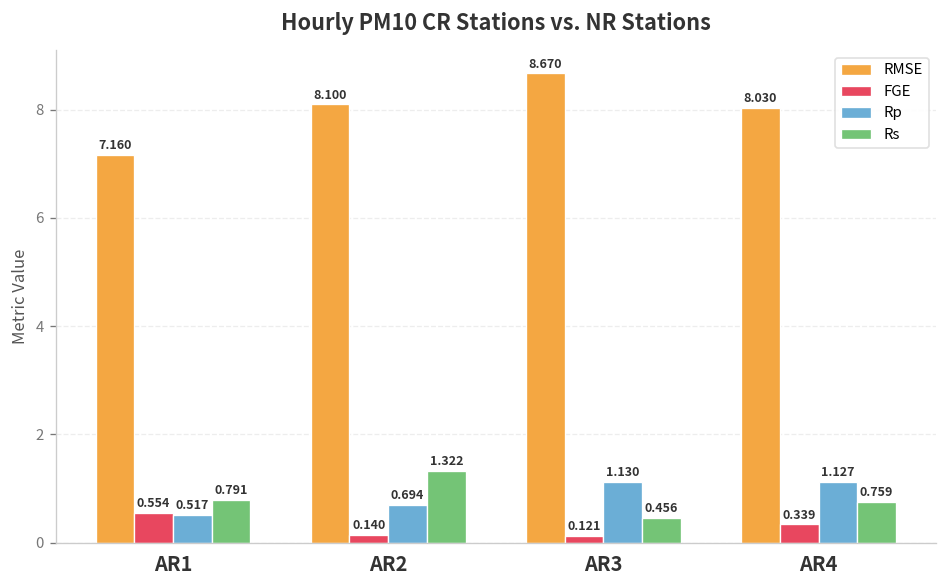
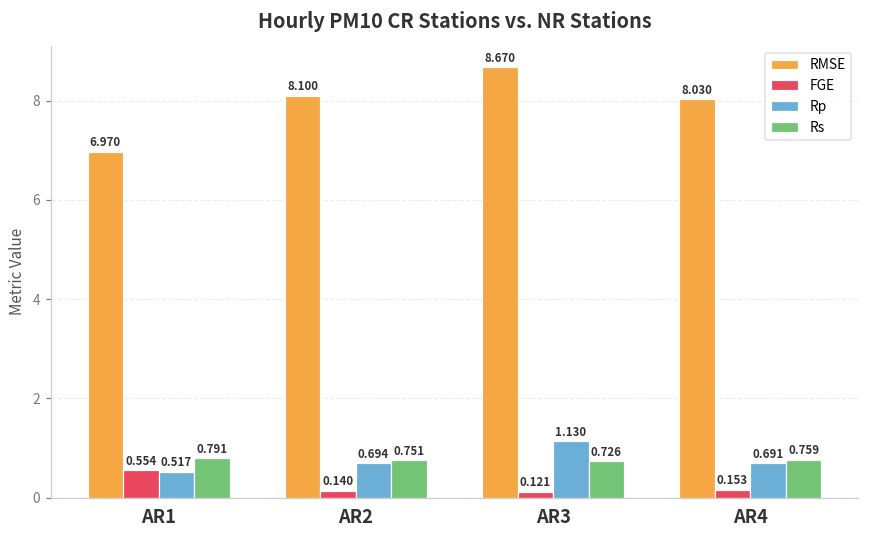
  {
    "RMSE": {
-     "AR1": 7.160,
+     "AR1": 6.970,
      "AR2": 8.100,
      "AR3": 8.670,
      "AR4": 8.030
    },
    "FGE": {
      "AR1": 0.554,
      "AR2": 0.140,
      "AR3": 0.121,
-     "AR4": 0.339
+     "AR4": 0.153
    },
    "Rp": {
      "AR1": 0.517,
      "AR2": 0.694,
      "AR3": 1.130,
-     "AR4": 1.127
+     "AR4": 0.691
    },
    "Rs": {
      "AR1": 0.791,
-     "AR2": 1.322,
-     "AR3": 0.456,
+     "AR2": 0.751,
+     "AR3": 0.726,
      "AR4": 0.759
    }
  }
